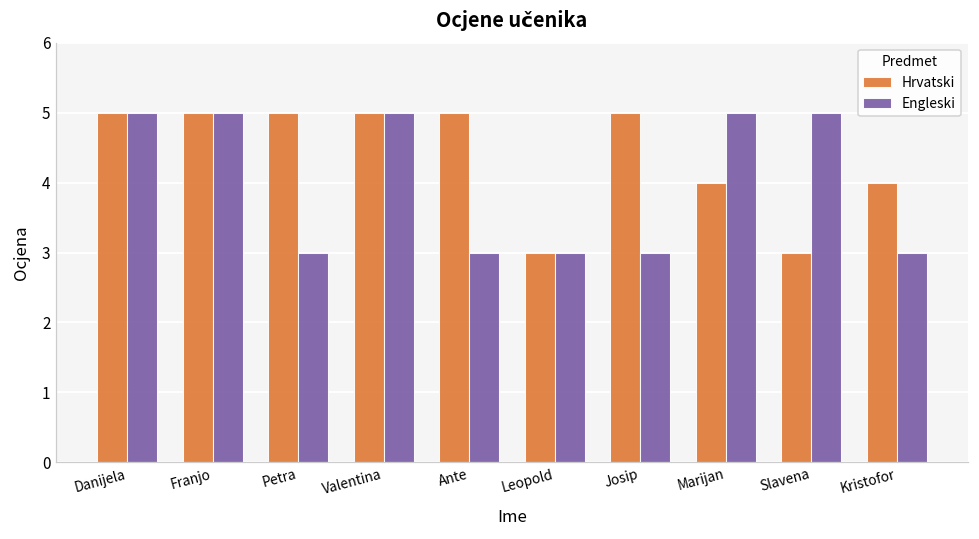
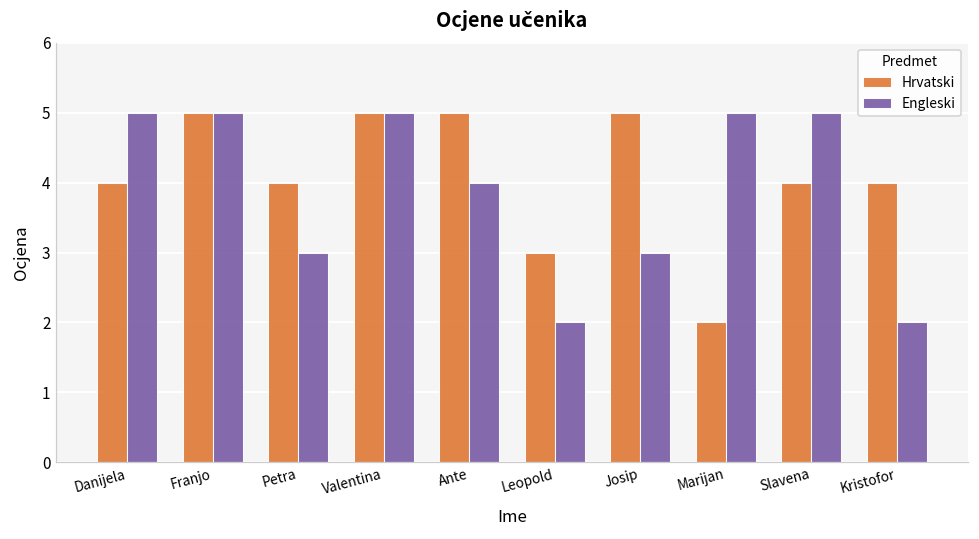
  {
    "Hrvatski": {
-     "Danijela": 5,
+     "Danijela": 4,
      "Franjo": 5,
-     "Petra": 5,
+     "Petra": 4,
      "Valentina": 5,
      "Ante": 5,
      "Leopold": 3,
      "Josip": 5,
-     "Marijan": 4,
-     "Slavena": 3,
+     "Marijan": 2,
+     "Slavena": 4,
      "Kristofor": 4
    },
    "Engleski": {
      "Danijela": 5,
      "Franjo": 5,
      "Petra": 3,
      "Valentina": 5,
-     "Ante": 3,
-     "Leopold": 3,
+     "Ante": 4,
+     "Leopold": 2,
      "Josip": 3,
      "Marijan": 5,
      "Slavena": 5,
-     "Kristofor": 3
+     "Kristofor": 2
    }
  }
